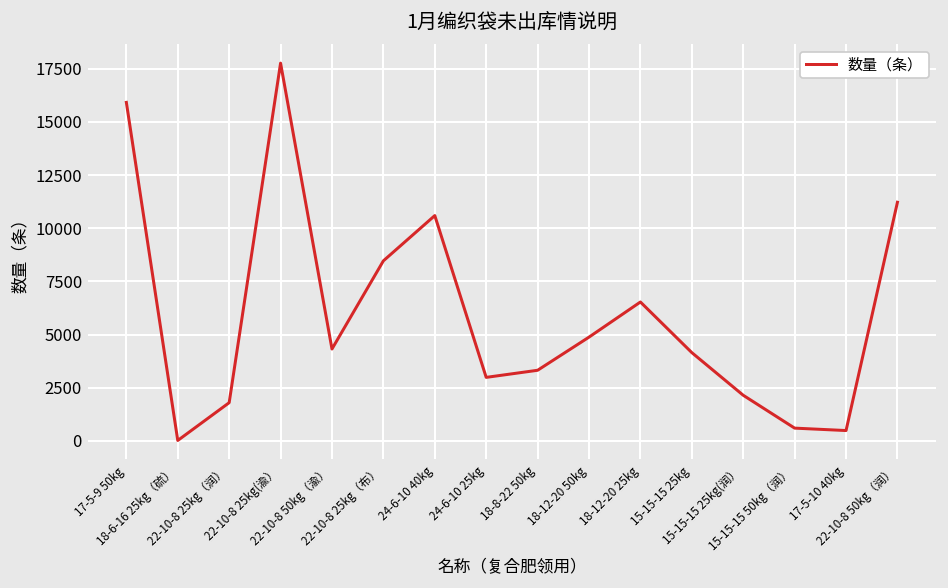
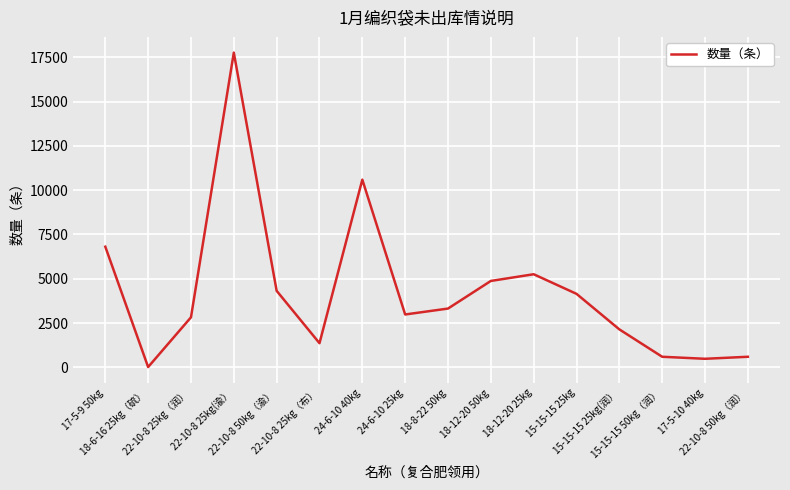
  {
-   "17-5-9 50kg": 15900,
+   "17-5-9 50kg": 6800,
    "18-6-16 25kg（硫）": 0,
-   "22-10-8 25kg（润）": 1800,
+   "22-10-8 25kg（润）": 2800,
    "22-10-8 25kg(渝）": 17800,
    "22-10-8 50kg（渝）": 4300,
-   "22-10-8 25kg（布）": 8500,
+   "22-10-8 25kg（布）": 1400,
    "24-6-10 40kg": 10600,
    "24-6-10 25kg": 3000,
    "18-8-22 50kg": 3300,
    "18-12-20 50kg": 4900,
-   "18-12-20 25kg": 6500,
+   "18-12-20 25kg": 5300,
    "15-15-15 25kg": 4200,
    "15-15-15 25kg(润）": 2100,
    "15-15-15 50kg（润）": 600,
    "17-5-10 40kg": 500,
-   "22-10-8 50kg（润）": 11200
+   "22-10-8 50kg（润）": 600
  }
